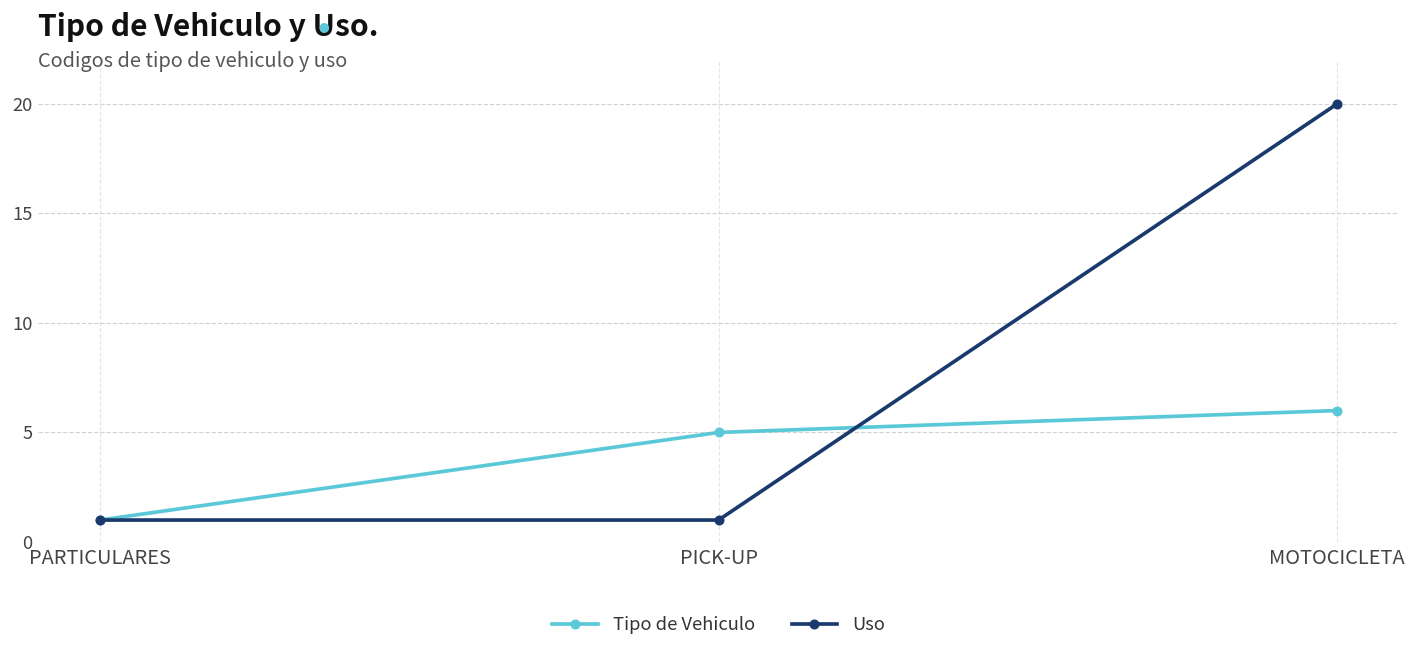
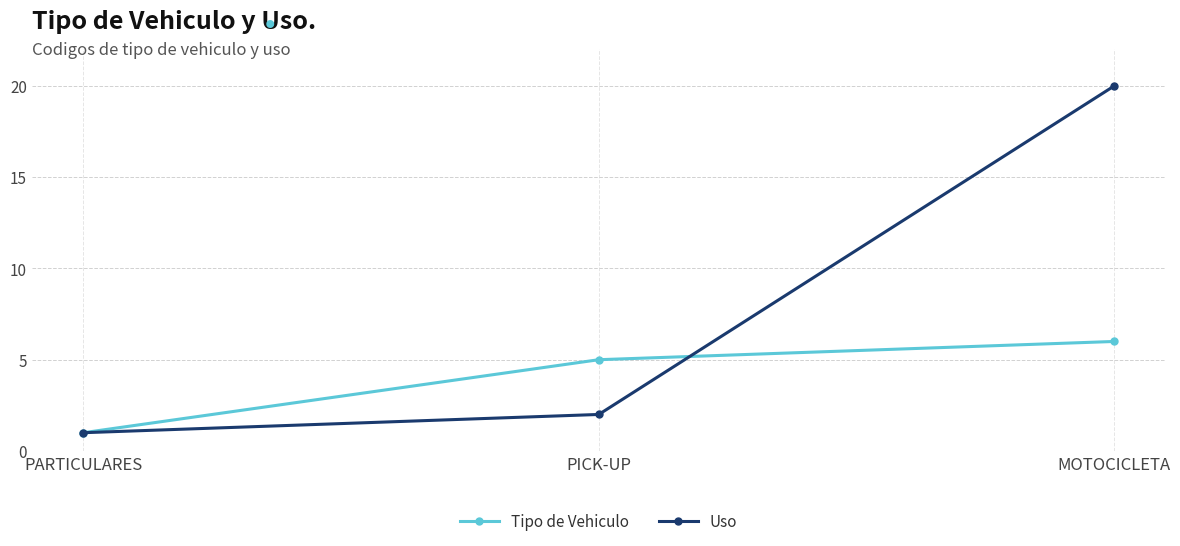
  {
    "Tipo de Vehiculo": {
      "PICK-UP": 5,
      "MOTOCICLETA": 6
    },
    "Uso": {
-     "PICK-UP": 1,
+     "PICK-UP": 2,
      "MOTOCICLETA": 20
    }
  }
